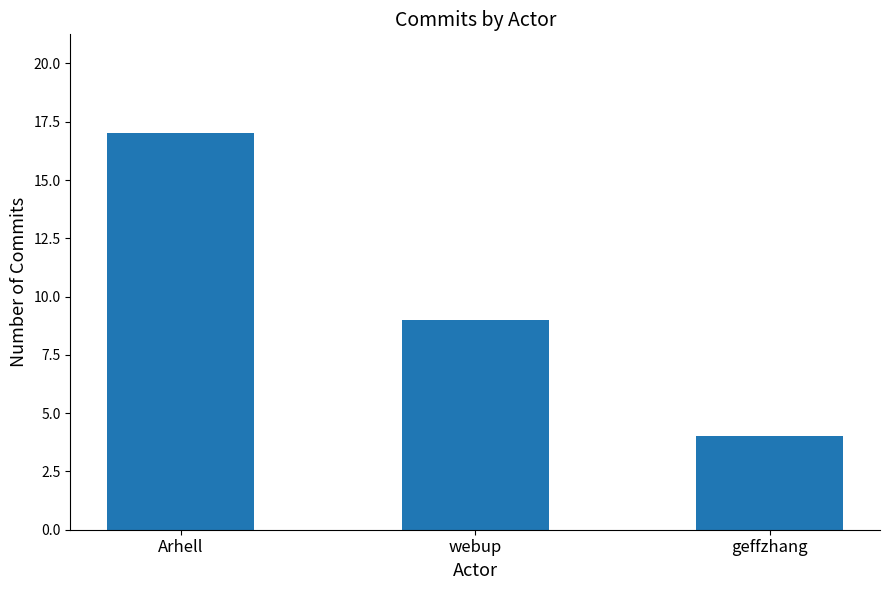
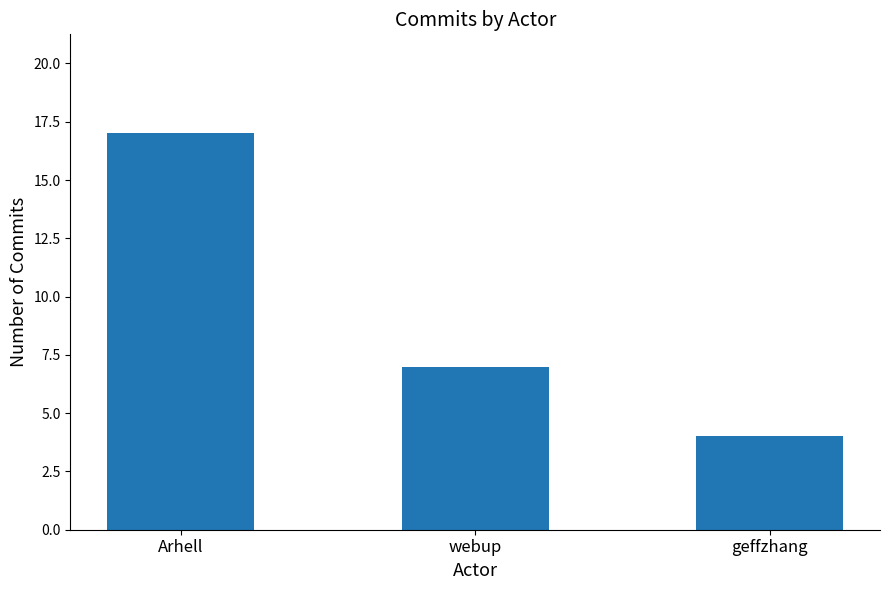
  {
    "Arhell": 17,
-   "webup": 9,
+   "webup": 7,
    "geffzhang": 4
  }
